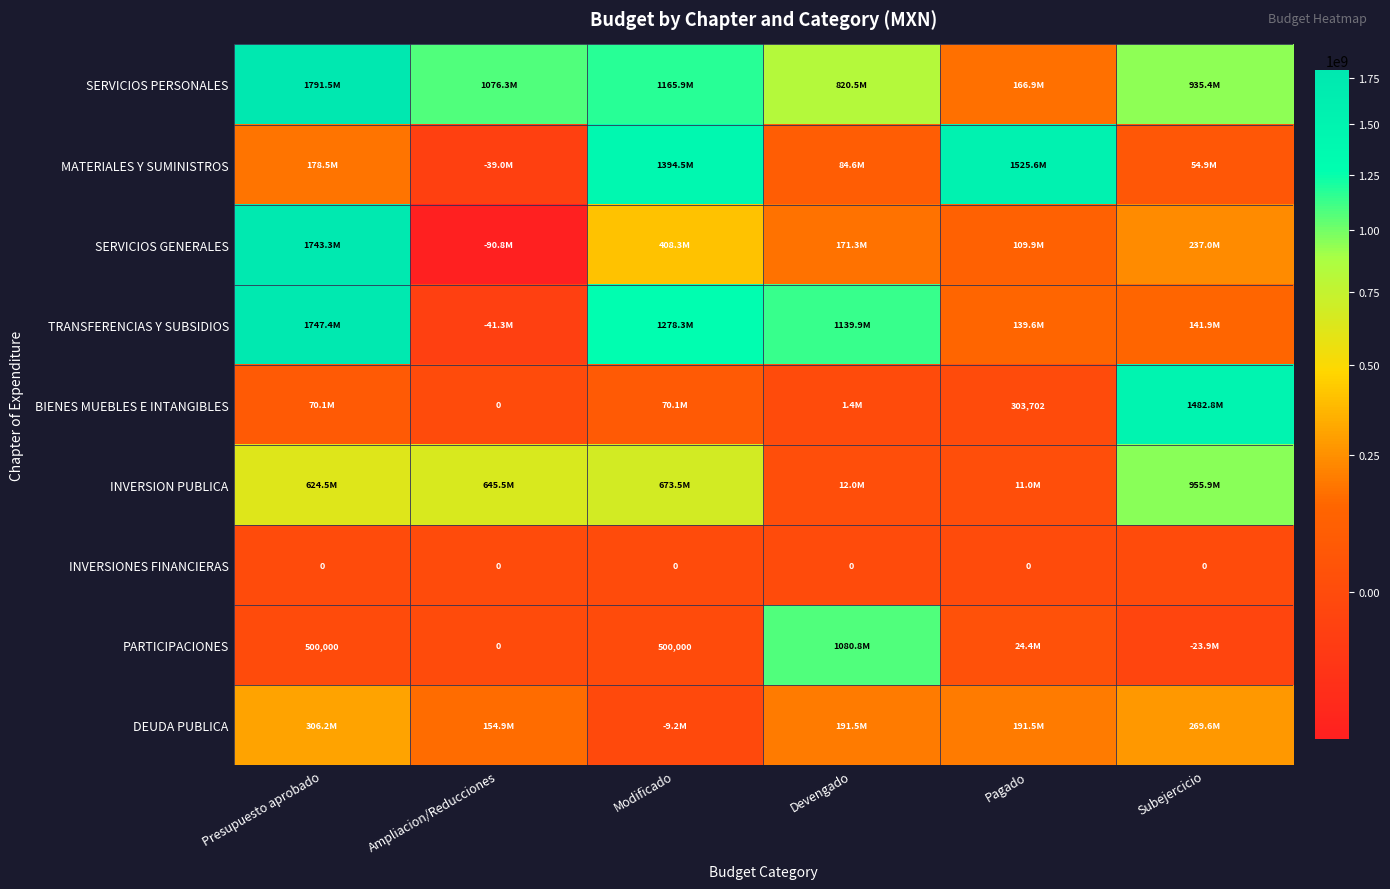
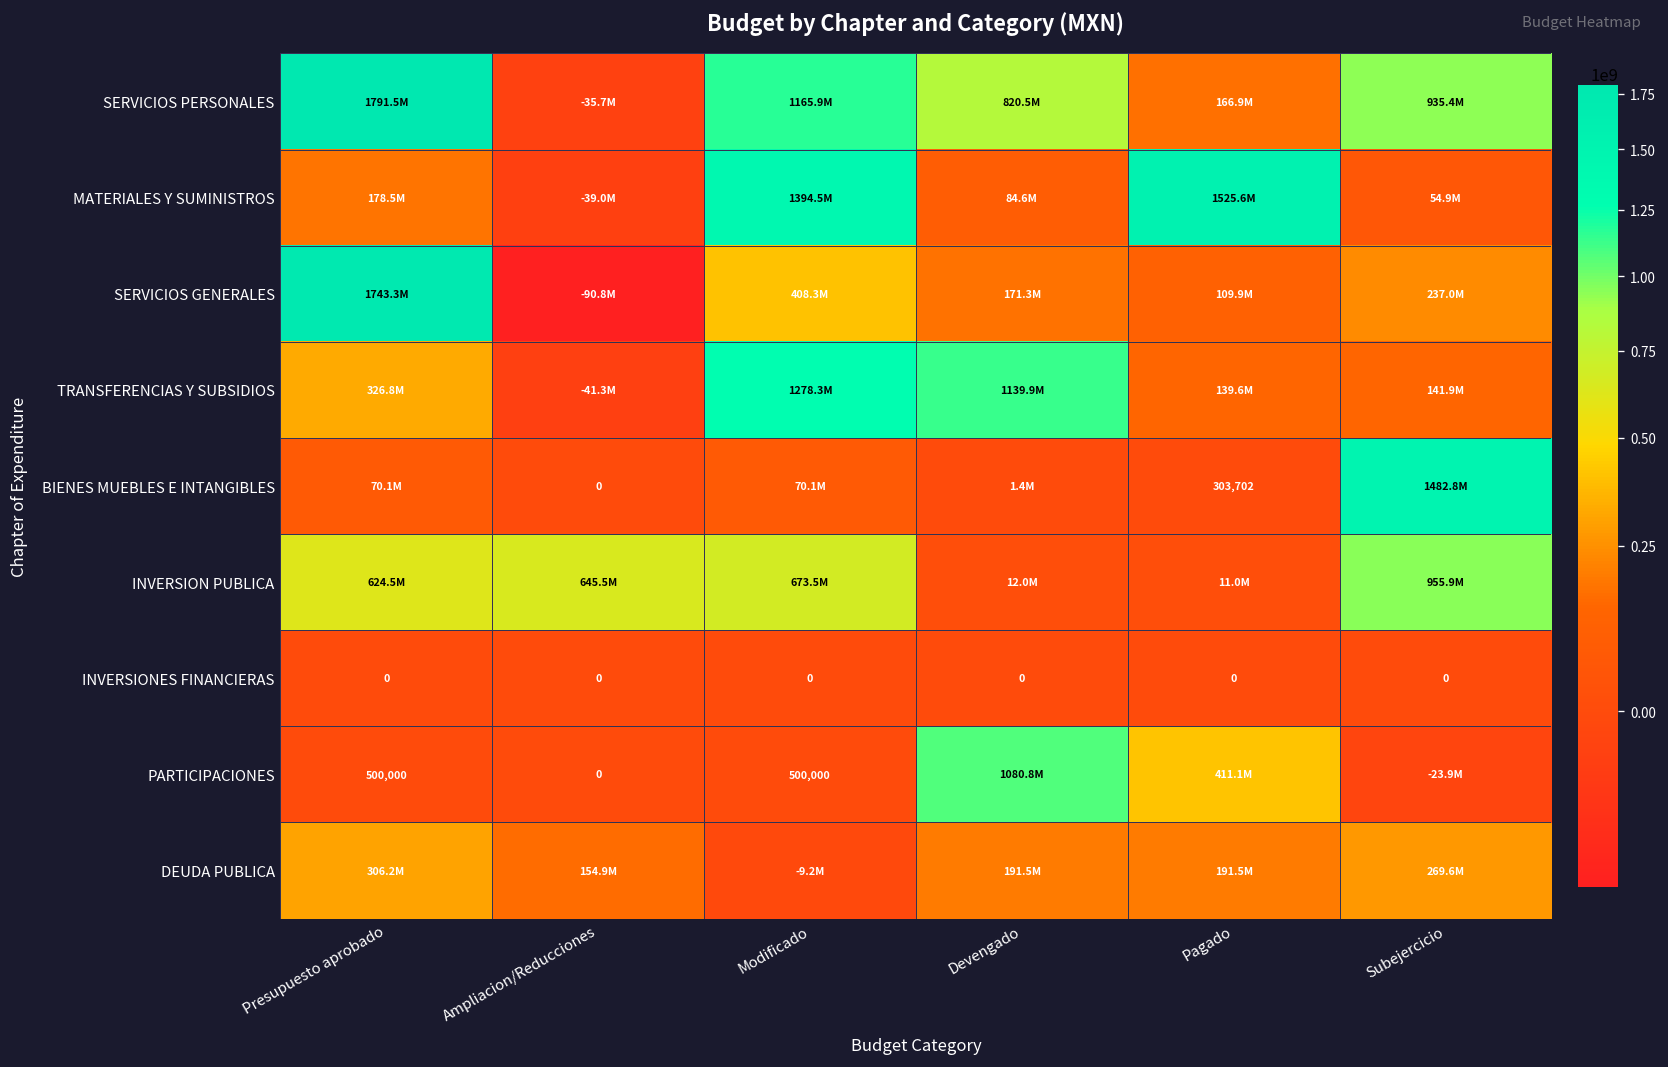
  {
    "SERVICIOS PERSONALES": {
      "Presupuesto aprobado": "1791.5M",
-     "Ampliacion/Reducciones": "1076.3M",
+     "Ampliacion/Reducciones": "-35.7M",
      "Modificado": "1165.9M",
      "Devengado": "820.5M",
      "Pagado": "166.9M",
      "Subejercicio": "935.4M"
    },
    "MATERIALES Y SUMINISTROS": {
      "Presupuesto aprobado": "178.5M",
      "Ampliacion/Reducciones": "-39.0M",
      "Modificado": "1394.5M",
      "Devengado": "84.6M",
      "Pagado": "1525.6M",
      "Subejercicio": "54.9M"
    },
    "SERVICIOS GENERALES": {
      "Presupuesto aprobado": "1743.3M",
      "Ampliacion/Reducciones": "-90.8M",
      "Modificado": "408.3M",
      "Devengado": "171.3M",
      "Pagado": "109.9M",
      "Subejercicio": "237.0M"
    },
    "TRANSFERENCIAS Y SUBSIDIOS": {
-     "Presupuesto aprobado": "1747.4M",
+     "Presupuesto aprobado": "326.8M",
      "Ampliacion/Reducciones": "-41.3M",
      "Modificado": "1278.3M",
      "Devengado": "1139.9M",
      "Pagado": "139.6M",
      "Subejercicio": "141.9M"
    },
    "BIENES MUEBLES E INTANGIBLES": {
      "Presupuesto aprobado": "70.1M",
      "Ampliacion/Reducciones": "0",
      "Modificado": "70.1M",
      "Devengado": "1.4M",
      "Pagado": "303,702",
      "Subejercicio": "1482.8M"
    },
    "INVERSION PUBLICA": {
      "Presupuesto aprobado": "624.5M",
      "Ampliacion/Reducciones": "645.5M",
      "Modificado": "673.5M",
      "Devengado": "12.0M",
      "Pagado": "11.0M",
      "Subejercicio": "955.9M"
    },
    "INVERSIONES FINANCIERAS": {
      "Presupuesto aprobado": "0",
      "Ampliacion/Reducciones": "0",
      "Modificado": "0",
      "Devengado": "0",
      "Pagado": "0",
      "Subejercicio": "0"
    },
    "PARTICIPACIONES": {
      "Presupuesto aprobado": "500,000",
      "Ampliacion/Reducciones": "0",
      "Modificado": "500,000",
      "Devengado": "1080.8M",
-     "Pagado": "24.4M",
+     "Pagado": "411.1M",
      "Subejercicio": "-23.9M"
    },
    "DEUDA PUBLICA": {
      "Presupuesto aprobado": "306.2M",
      "Ampliacion/Reducciones": "154.9M",
      "Modificado": "-9.2M",
      "Devengado": "191.5M",
      "Pagado": "191.5M",
      "Subejercicio": "269.6M"
    }
  }
